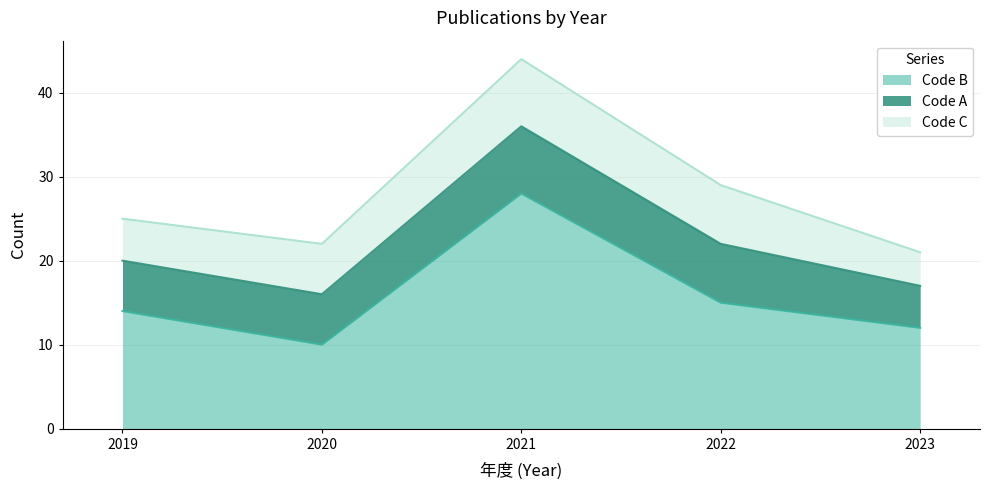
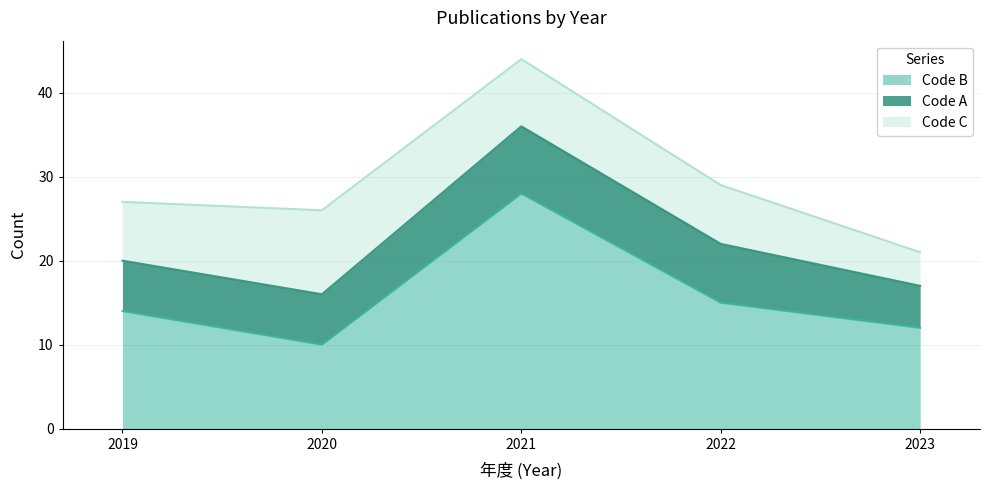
  {
    "Code C": {
-     "2019": 5,
-     "2020": 6,
+     "2019": 7,
+     "2020": 10,
      "2021": 8,
      "2022": 7,
      "2023": 4
    }
  }
